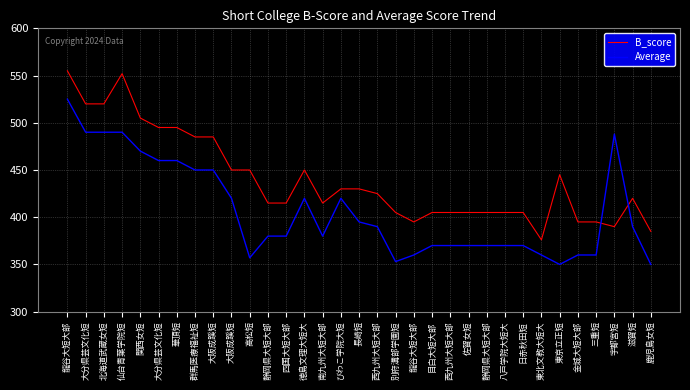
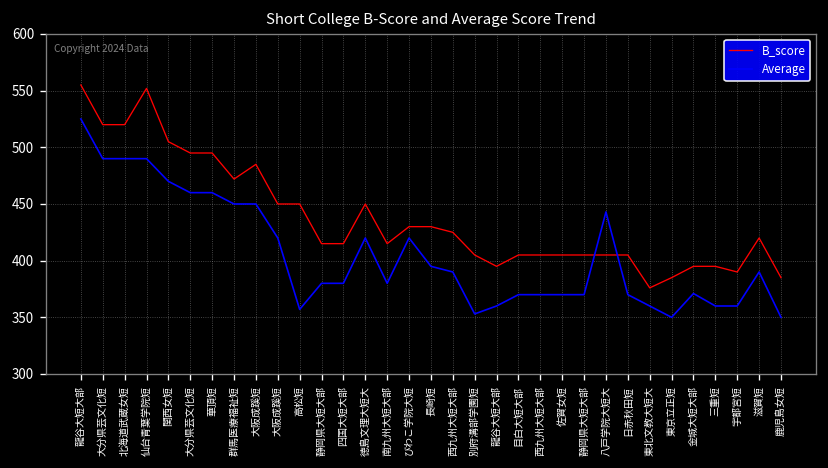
  {
    "B_score": {
      "北海道武蔵女短": 520,
      "仙台青葉学院短": 550,
      "関西女短": 510,
      "華頂短": 500,
-     "群馬医療福祉短": 490,
+     "群馬医療福祉短": 470,
      "高松短": 450,
      "四国大短大部": 420,
      "徳島文理大短大": 450,
      "南九州大短大部": 420,
      "びわこ学院大短": 430,
      "長崎短": 430,
      "別府溝部学園短": 410,
      "目白大短大部": 410,
      "佐賀女短": 410,
      "八戸学院大短大": 410,
      "日赤秋田短": 410,
      "東北文教大短大": 380,
-     "東京立正短": 450,
+     "東京立正短": 390,
      "金城大短大部": 400,
      "三重短": 400,
      "宇都宮短": 390,
      "滋賀短": 420,
      "鹿児島女短": 390
    },
    "Average": {
      "北海道武蔵女短": 490,
      "仙台青葉学院短": 490,
      "関西女短": 470,
      "華頂短": 460,
      "群馬医療福祉短": 450,
      "高松短": 360,
      "四国大短大部": 380,
      "徳島文理大短大": 420,
      "南九州大短大部": 380,
      "びわこ学院大短": 420,
      "長崎短": 400,
      "別府溝部学園短": 350,
      "目白大短大部": 370,
      "佐賀女短": 370,
-     "八戸学院大短大": 370,
+     "八戸学院大短大": 440,
      "日赤秋田短": 370,
      "東北文教大短大": 360,
      "東京立正短": 350,
-     "金城大短大部": 360,
+     "金城大短大部": 370,
      "三重短": 360,
-     "宇都宮短": 490,
+     "宇都宮短": 360,
      "滋賀短": 390,
      "鹿児島女短": 350
    }
  }
